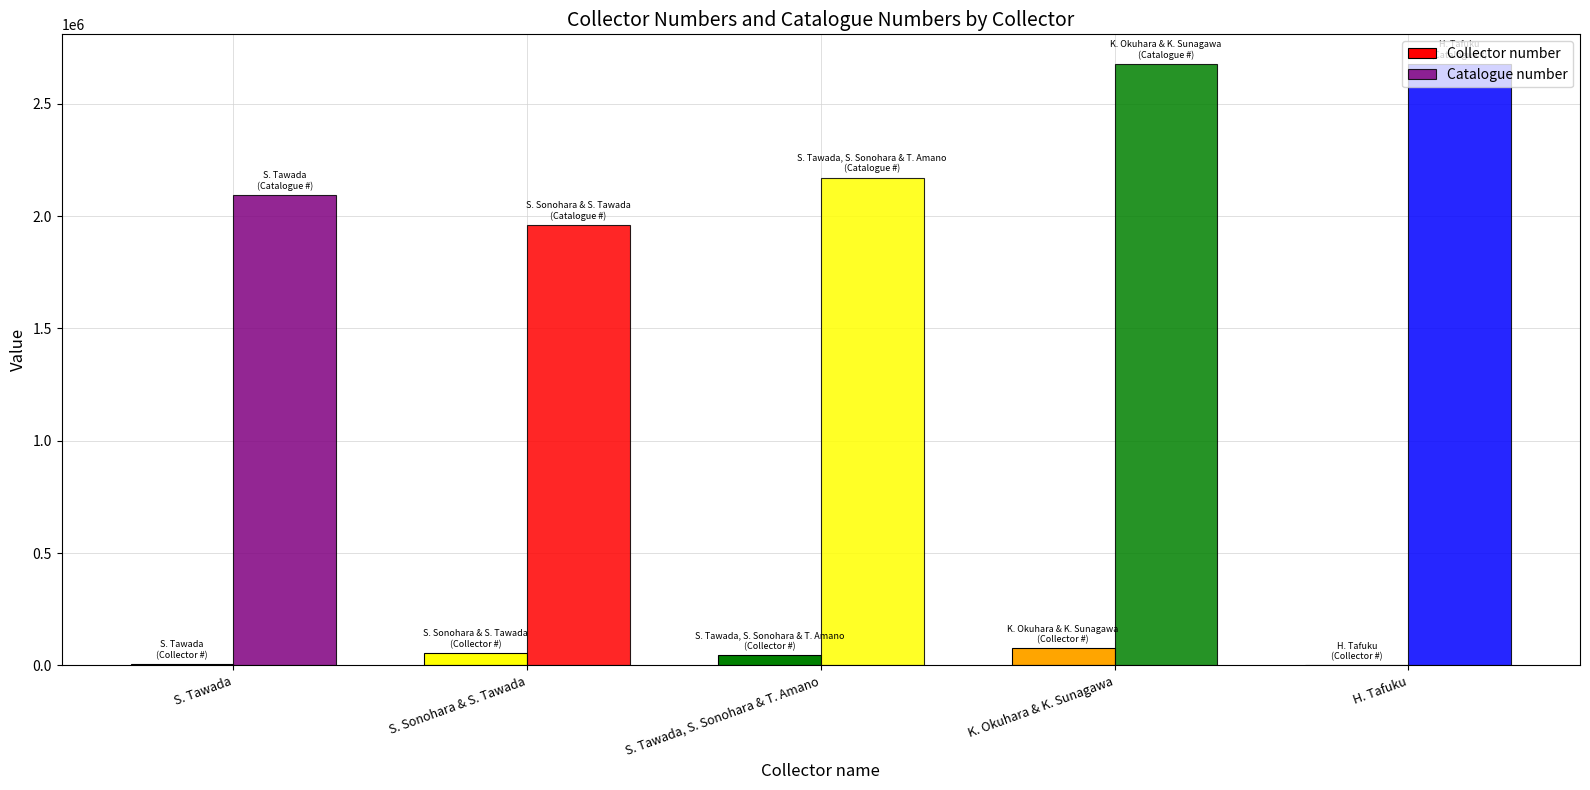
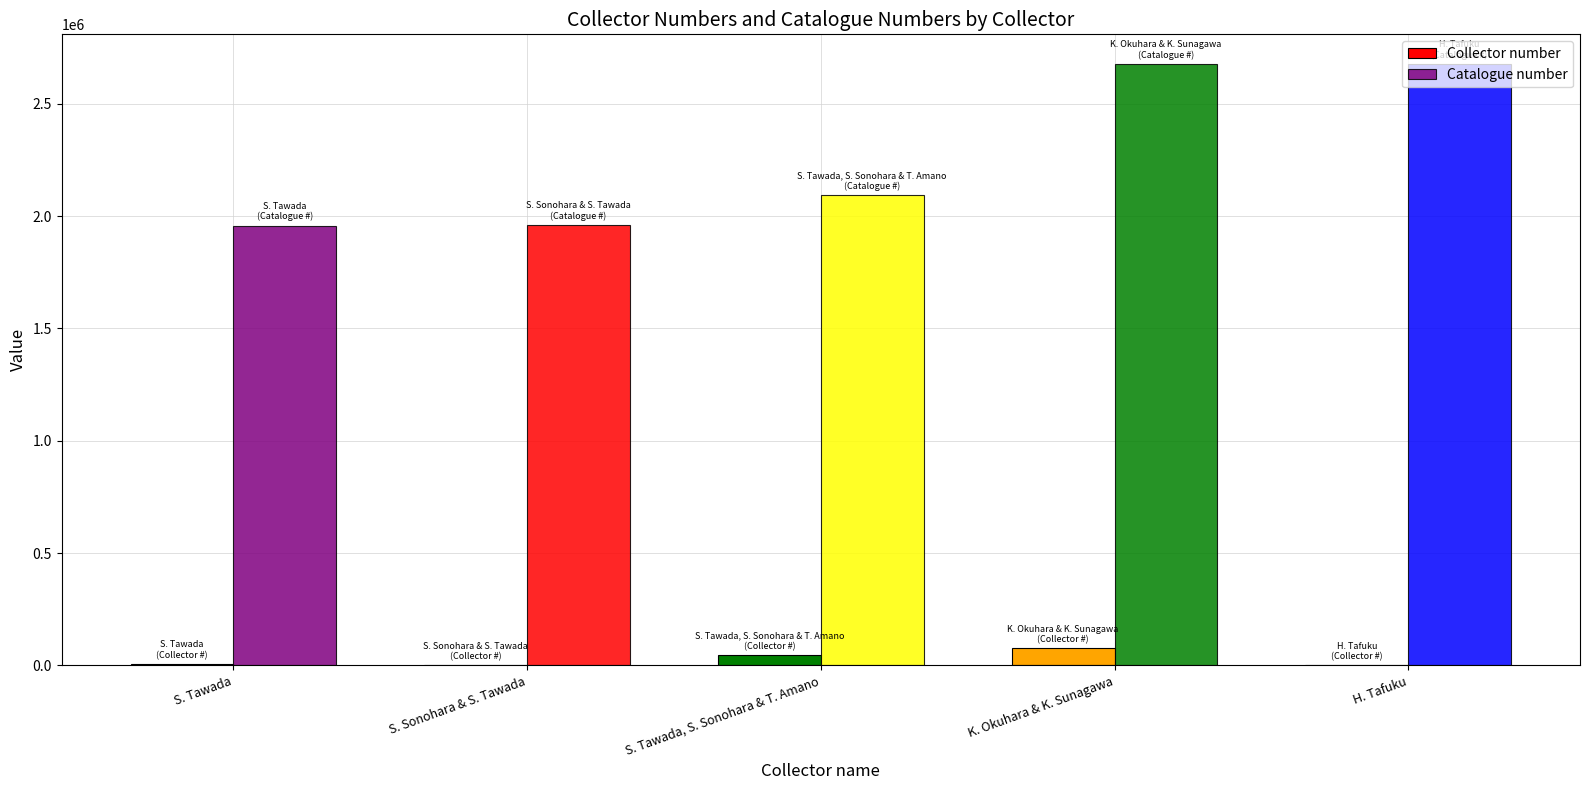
  {
    "Collector number": {
-     "S. Sonohara & S. Tawada": 50000,
+     "S. Sonohara & S. Tawada": 0,
      "S. Tawada, S. Sonohara & T. Amano": 50000,
      "K. Okuhara & K. Sunagawa": 80000
    },
    "Catalogue number": {
-     "S. Tawada": 2090000,
+     "S. Tawada": 1960000,
      "S. Sonohara & S. Tawada": 1960000,
-     "S. Tawada, S. Sonohara & T. Amano": 2170000,
+     "S. Tawada, S. Sonohara & T. Amano": 2090000,
      "K. Okuhara & K. Sunagawa": 2680000
    }
  }
